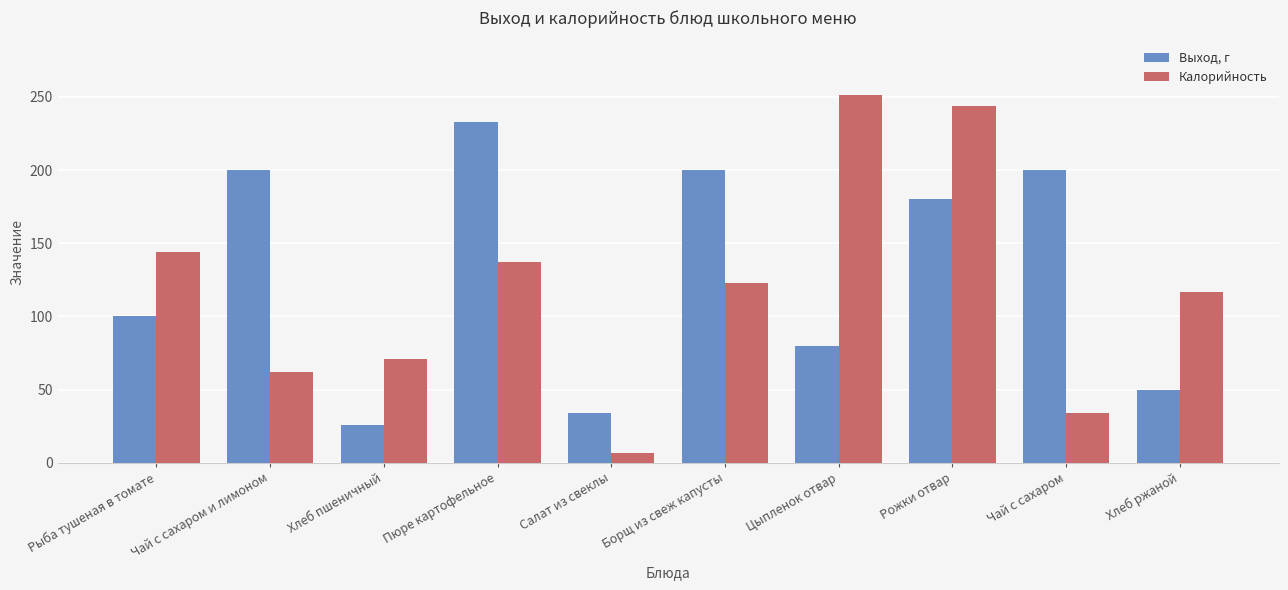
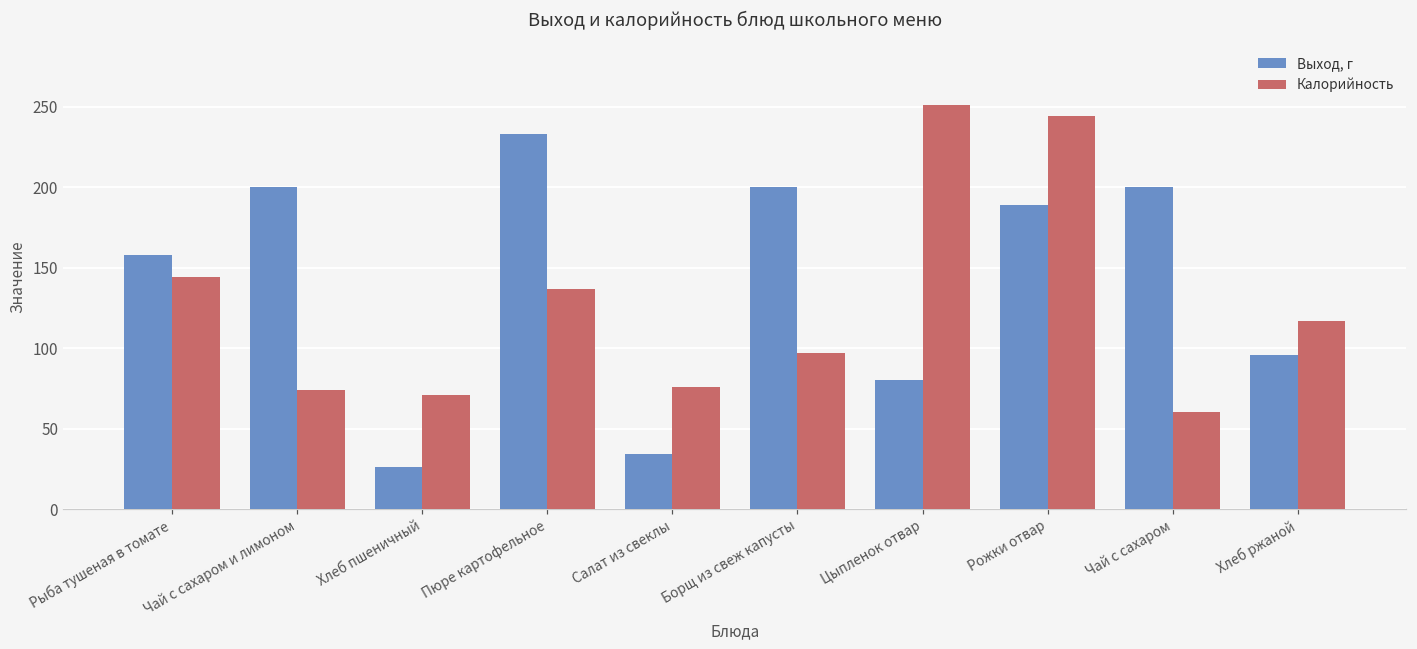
  {
    "Выход, г": {
-     "Рыба тушеная в томате": 100,
+     "Рыба тушеная в томате": 158,
      "Чай с сахаром и лимоном": 200,
      "Хлеб пшеничный": 26,
      "Пюре картофельное": 233,
      "Салат из свеклы": 34,
      "Борщ из свеж капусты": 200,
      "Цыпленок отвар": 80,
-     "Рожки отвар": 180,
+     "Рожки отвар": 189,
      "Чай с сахаром": 200,
-     "Хлеб ржаной": 50
+     "Хлеб ржаной": 96
    },
    "Калорийность": {
      "Рыба тушеная в томате": 144,
-     "Чай с сахаром и лимоном": 62,
+     "Чай с сахаром и лимоном": 74,
      "Хлеб пшеничный": 71,
      "Пюре картофельное": 137,
-     "Салат из свеклы": 7,
-     "Борщ из свеж капусты": 123,
+     "Салат из свеклы": 76,
+     "Борщ из свеж капусты": 97,
      "Цыпленок отвар": 251,
      "Рожки отвар": 244,
-     "Чай с сахаром": 34,
+     "Чай с сахаром": 60,
      "Хлеб ржаной": 117
    }
  }
